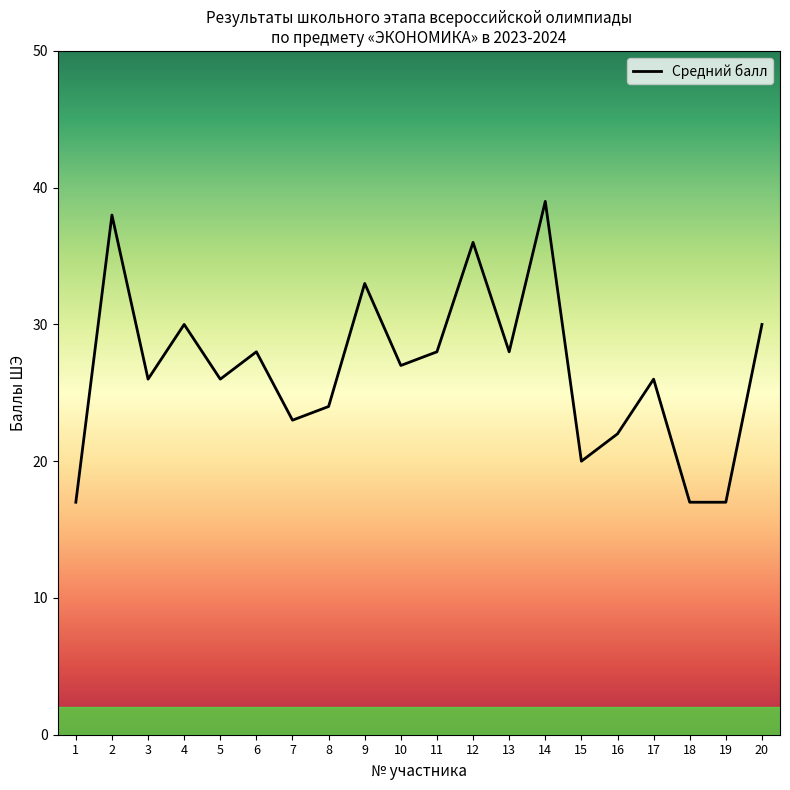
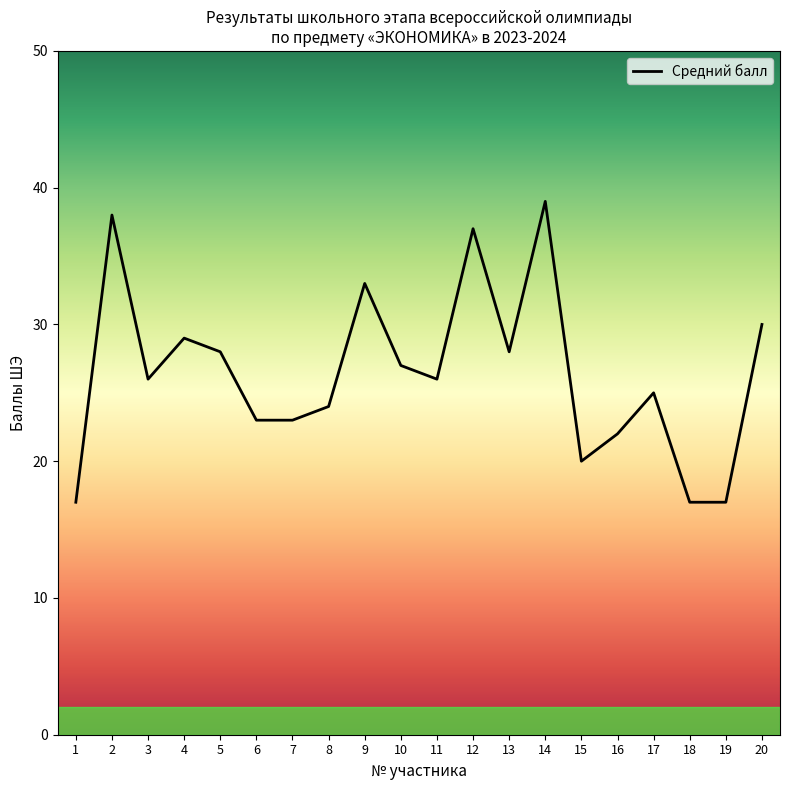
  {
    "1": 17,
    "2": 38,
    "3": 26,
-   "4": 30,
-   "5": 26,
-   "6": 28,
+   "4": 29,
+   "5": 28,
+   "6": 23,
    "7": 23,
    "8": 24,
    "9": 33,
    "10": 27,
-   "11": 28,
-   "12": 36,
+   "11": 26,
+   "12": 37,
    "13": 28,
    "14": 39,
    "15": 20,
    "16": 22,
-   "17": 26,
+   "17": 25,
    "18": 17,
    "19": 17,
    "20": 30
  }
